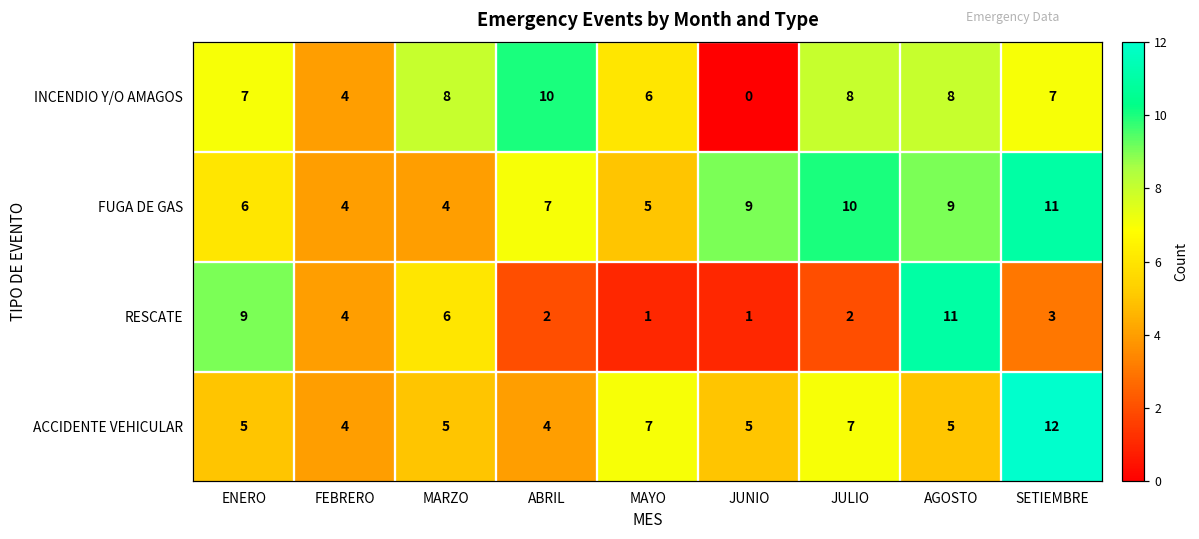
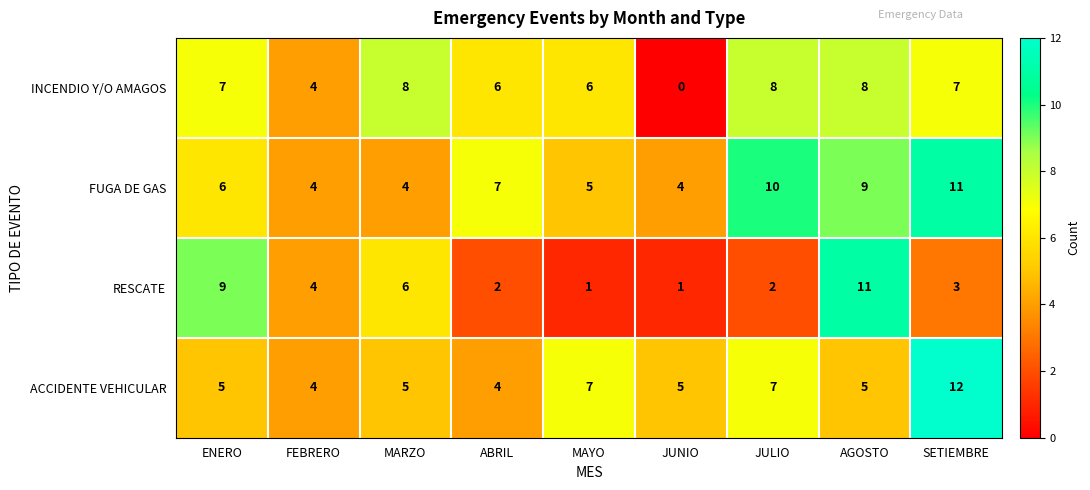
  {
    "INCENDIO Y/O AMAGOS": {
      "ENERO": 7,
      "FEBRERO": 4,
      "MARZO": 8,
-     "ABRIL": 10,
+     "ABRIL": 6,
      "MAYO": 6,
      "JUNIO": 0,
      "JULIO": 8,
      "AGOSTO": 8,
      "SETIEMBRE": 7
    },
    "FUGA DE GAS": {
      "ENERO": 6,
      "FEBRERO": 4,
      "MARZO": 4,
      "ABRIL": 7,
      "MAYO": 5,
-     "JUNIO": 9,
+     "JUNIO": 4,
      "JULIO": 10,
      "AGOSTO": 9,
      "SETIEMBRE": 11
    },
    "RESCATE": {
      "ENERO": 9,
      "FEBRERO": 4,
      "MARZO": 6,
      "ABRIL": 2,
      "MAYO": 1,
      "JUNIO": 1,
      "JULIO": 2,
      "AGOSTO": 11,
      "SETIEMBRE": 3
    },
    "ACCIDENTE VEHICULAR": {
      "ENERO": 5,
      "FEBRERO": 4,
      "MARZO": 5,
      "ABRIL": 4,
      "MAYO": 7,
      "JUNIO": 5,
      "JULIO": 7,
      "AGOSTO": 5,
      "SETIEMBRE": 12
    }
  }
